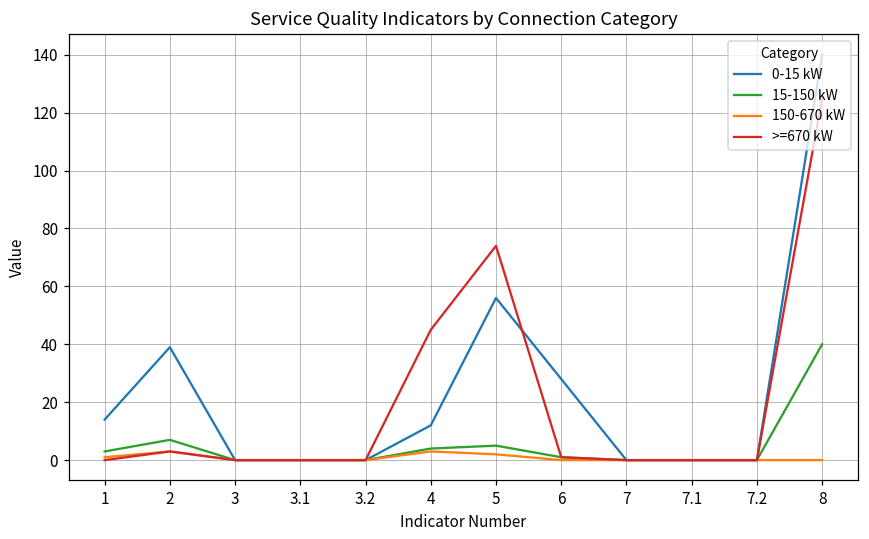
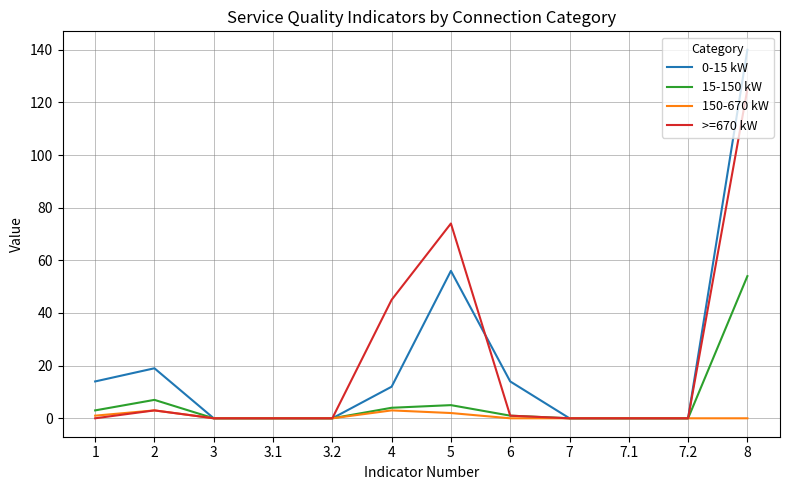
  {
    "0-15 kW": {
      "1": 14,
-     "2": 39,
+     "2": 19,
      "4": 12,
      "5": 56,
-     "6": 28
+     "6": 14
    },
    "15-150 kW": {
      "1": 3,
      "2": 7,
      "4": 4,
      "5": 5,
-     "8": 40
+     "8": 54
    },
    "150-670 kW": {
      "1": 1,
      "4": 3,
      "5": 2,
      "6": 0,
      "8": 0
    },
    ">=670 kW": {
      "1": 0,
      "4": 45,
      "5": 74
    }
  }
